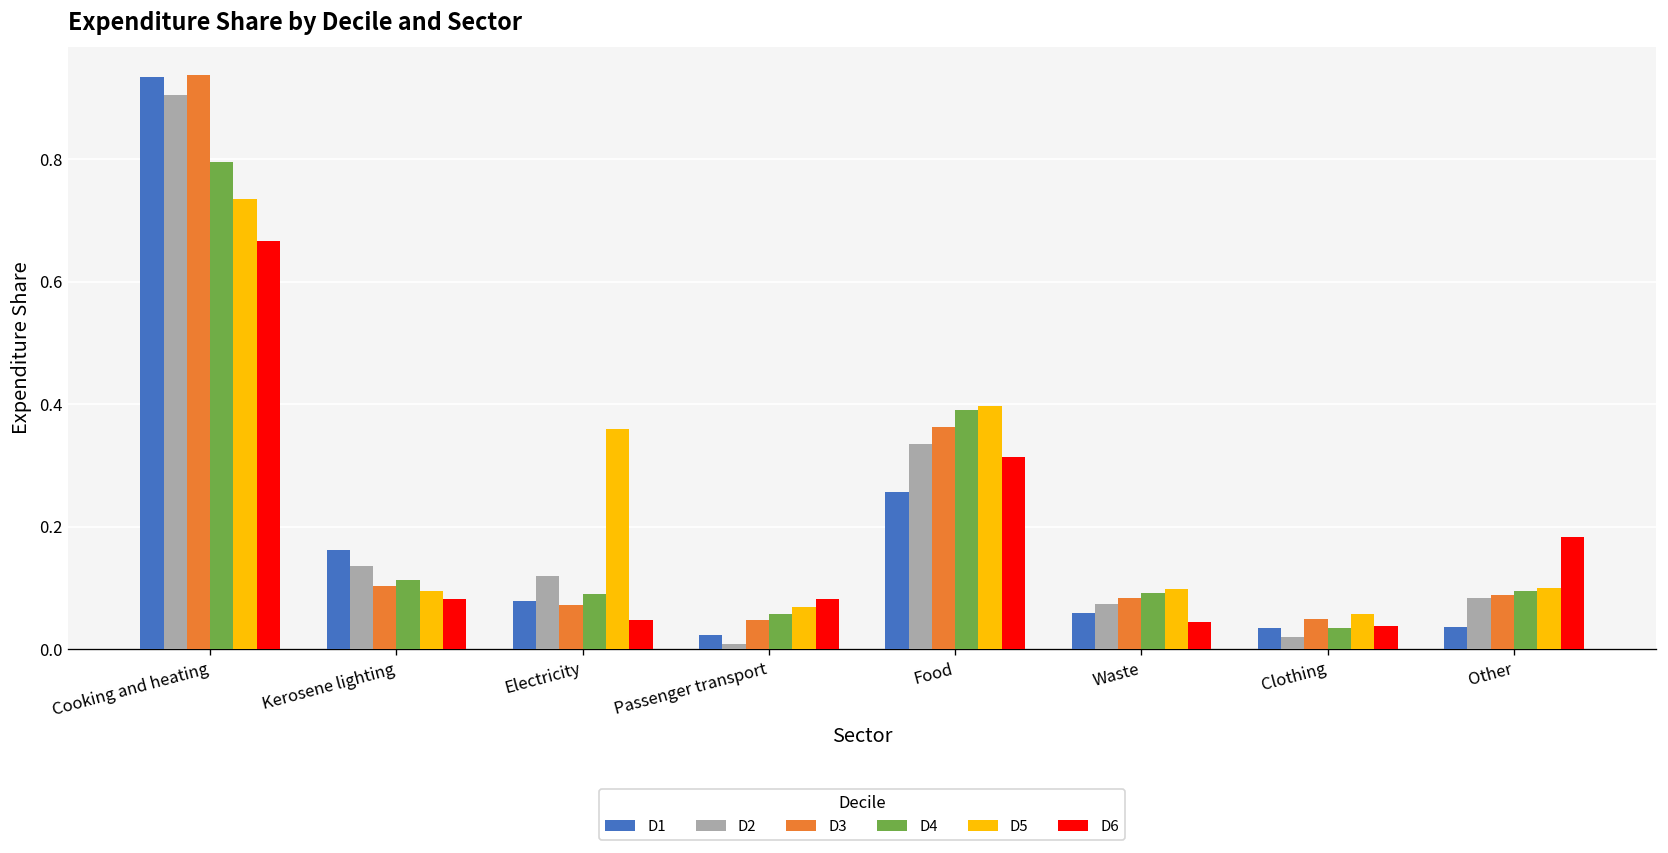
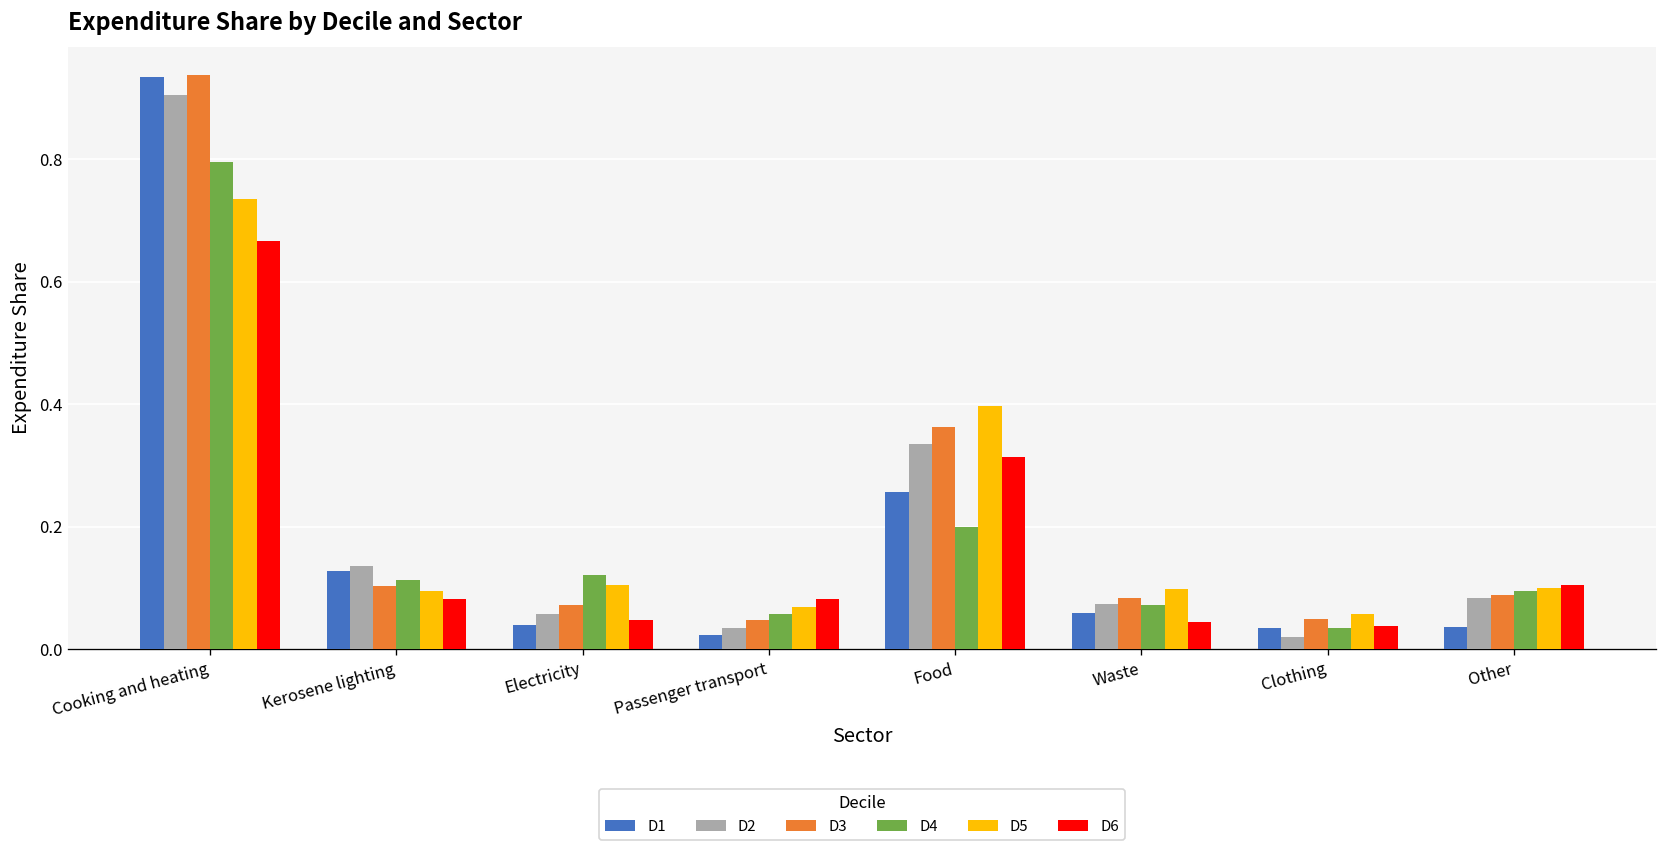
  {
    "D1": {
      "Cooking and heating": 0.93,
-     "Kerosene lighting": 0.16,
-     "Electricity": 0.08,
+     "Kerosene lighting": 0.13,
+     "Electricity": 0.04,
      "Passenger transport": 0.02,
      "Food": 0.26,
      "Waste": 0.06,
      "Clothing": 0.03,
      "Other": 0.04
    },
    "D2": {
      "Cooking and heating": 0.91,
      "Kerosene lighting": 0.14,
-     "Electricity": 0.12,
-     "Passenger transport": 0.01,
+     "Electricity": 0.06,
+     "Passenger transport": 0.04,
      "Food": 0.33,
      "Waste": 0.07,
      "Clothing": 0.02,
      "Other": 0.08
    },
    "D3": {
      "Cooking and heating": 0.94,
      "Kerosene lighting": 0.10,
      "Electricity": 0.07,
      "Passenger transport": 0.05,
      "Food": 0.36,
      "Waste": 0.08,
      "Clothing": 0.05,
      "Other": 0.09
    },
    "D4": {
      "Cooking and heating": 0.79,
      "Kerosene lighting": 0.11,
-     "Electricity": 0.09,
+     "Electricity": 0.12,
      "Passenger transport": 0.06,
-     "Food": 0.39,
-     "Waste": 0.09,
+     "Food": 0.20,
+     "Waste": 0.07,
      "Clothing": 0.04,
      "Other": 0.10
    },
    "D5": {
      "Cooking and heating": 0.73,
      "Kerosene lighting": 0.09,
-     "Electricity": 0.36,
+     "Electricity": 0.10,
      "Passenger transport": 0.07,
      "Food": 0.40,
      "Waste": 0.10,
      "Clothing": 0.06,
      "Other": 0.10
    },
    "D6": {
      "Cooking and heating": 0.67,
      "Kerosene lighting": 0.08,
      "Electricity": 0.05,
      "Passenger transport": 0.08,
      "Food": 0.31,
      "Waste": 0.04,
      "Clothing": 0.04,
-     "Other": 0.18
+     "Other": 0.10
    }
  }
